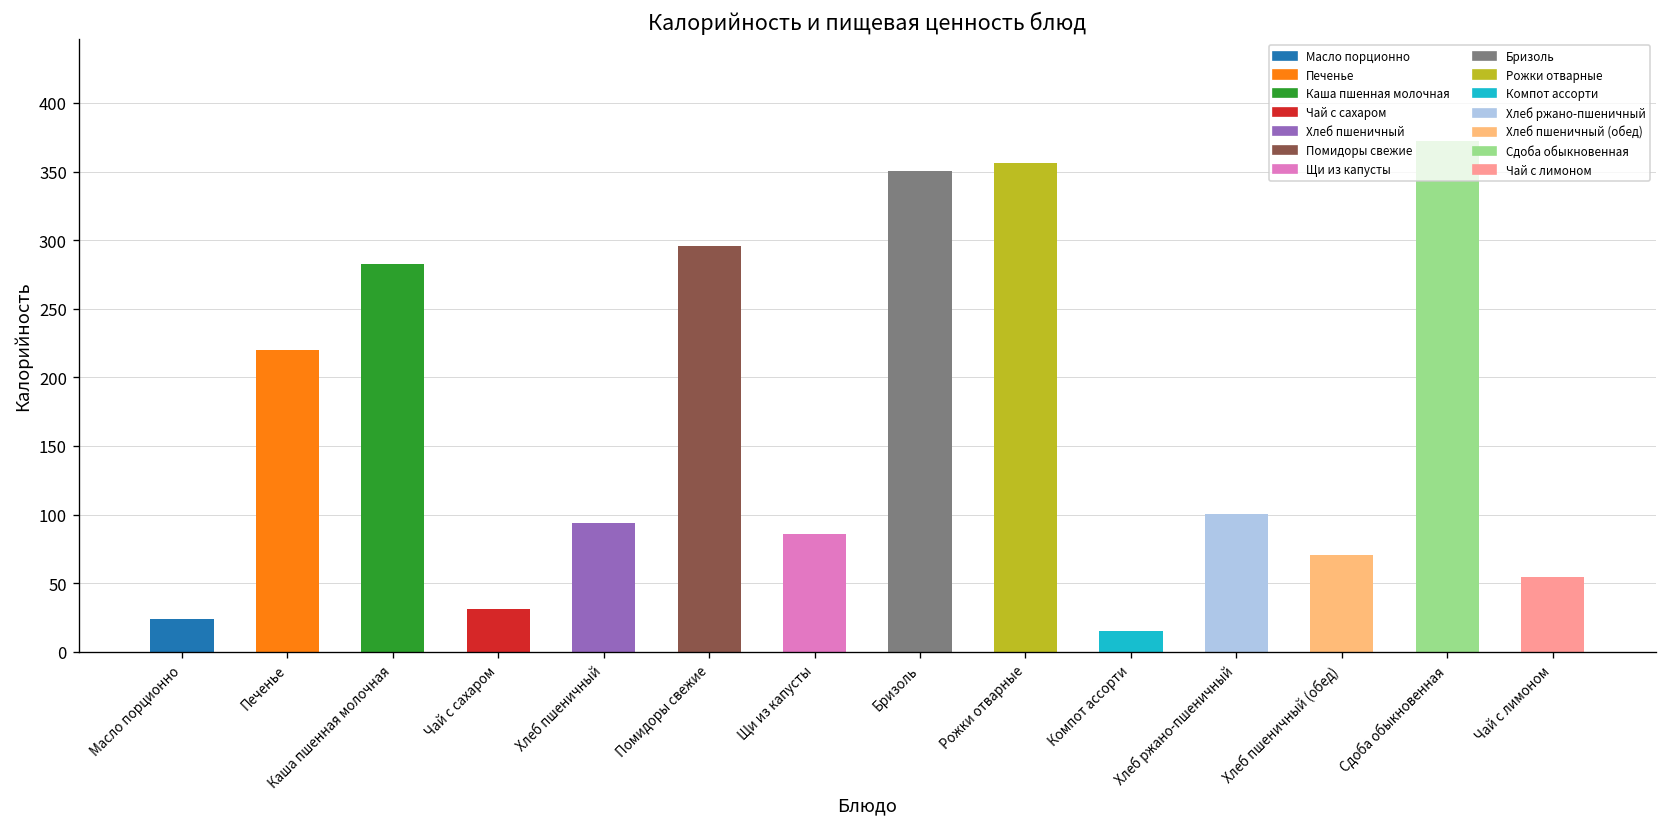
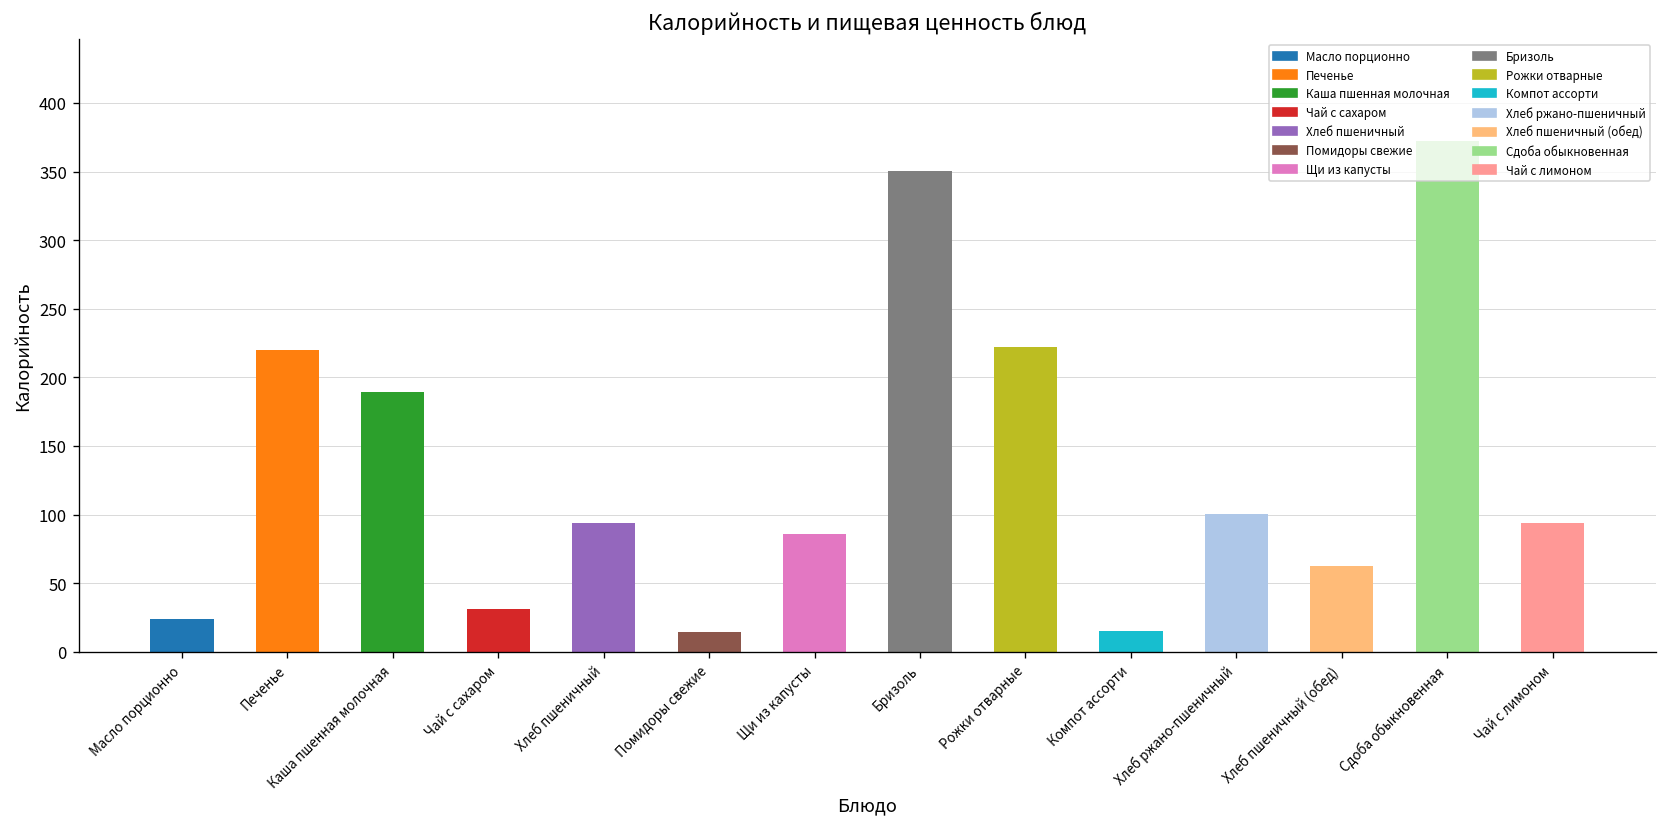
  {
    "Масло порционно": 24,
    "Печенье": 220,
-   "Каша пшенная молочная": 283,
+   "Каша пшенная молочная": 189,
    "Чай с сахаром": 31,
    "Хлеб пшеничный": 94,
-   "Помидоры свежие": 296,
+   "Помидоры свежие": 14,
    "Щи из капусты": 86,
    "Бризоль": 350,
-   "Рожки отварные": 356,
+   "Рожки отварные": 222,
    "Компот ассорти": 15,
    "Хлеб ржано-пшеничный": 101,
-   "Хлеб пшеничный (обед)": 71,
-   "Чай с лимоном": 55
+   "Хлеб пшеничный (обед)": 63,
+   "Чай с лимоном": 94
  }
